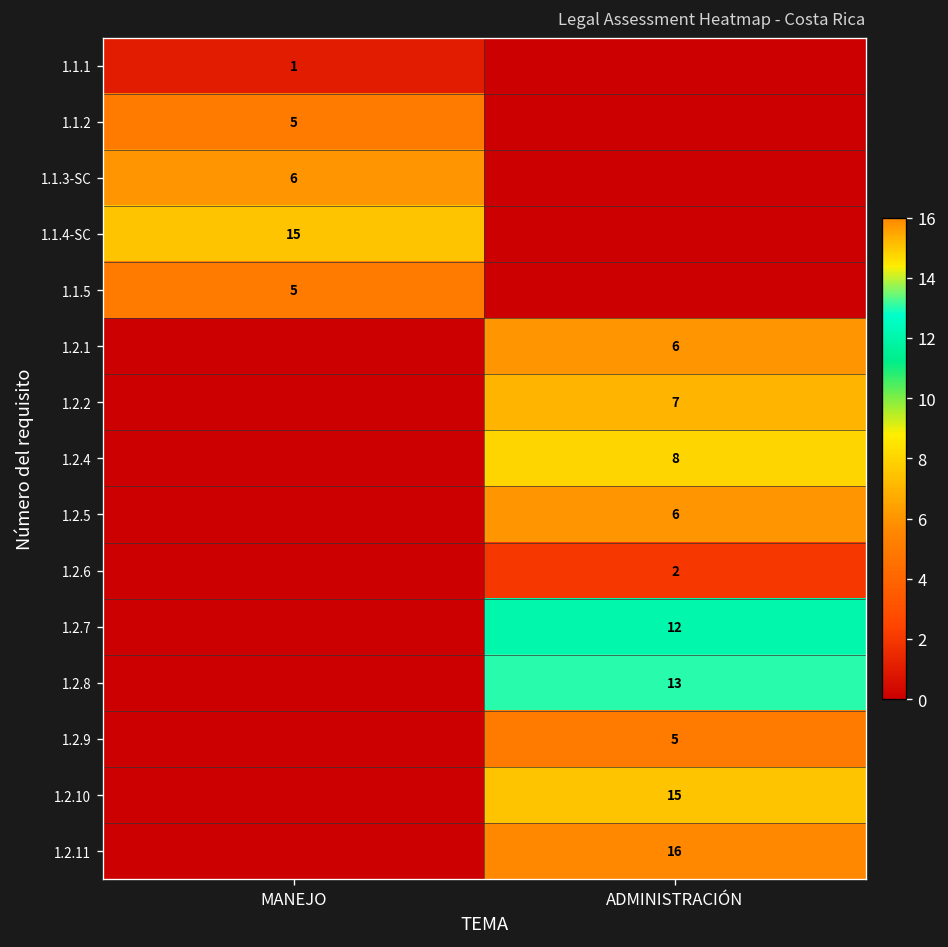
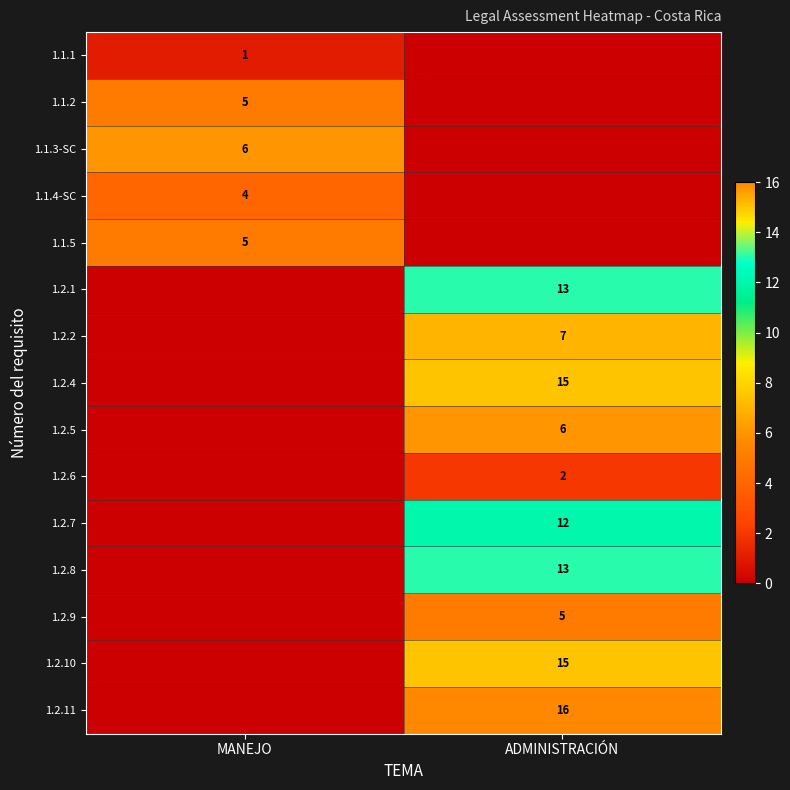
  {
    "1.1.1": {
      "MANEJO": 1
    },
    "1.1.2": {
      "MANEJO": 5
    },
    "1.1.3-SC": {
      "MANEJO": 6
    },
    "1.1.4-SC": {
-     "MANEJO": 15
+     "MANEJO": 4
    },
    "1.1.5": {
      "MANEJO": 5
    },
    "1.2.1": {
-     "ADMINISTRACIÓN": 6
+     "ADMINISTRACIÓN": 13
    },
    "1.2.2": {
      "ADMINISTRACIÓN": 7
    },
    "1.2.4": {
-     "ADMINISTRACIÓN": 8
+     "ADMINISTRACIÓN": 15
    },
    "1.2.5": {
      "ADMINISTRACIÓN": 6
    },
    "1.2.6": {
      "ADMINISTRACIÓN": 2
    },
    "1.2.7": {
      "ADMINISTRACIÓN": 12
    },
    "1.2.8": {
      "ADMINISTRACIÓN": 13
    },
    "1.2.9": {
      "ADMINISTRACIÓN": 5
    },
    "1.2.10": {
      "ADMINISTRACIÓN": 15
    },
    "1.2.11": {
      "ADMINISTRACIÓN": 16
    }
  }
